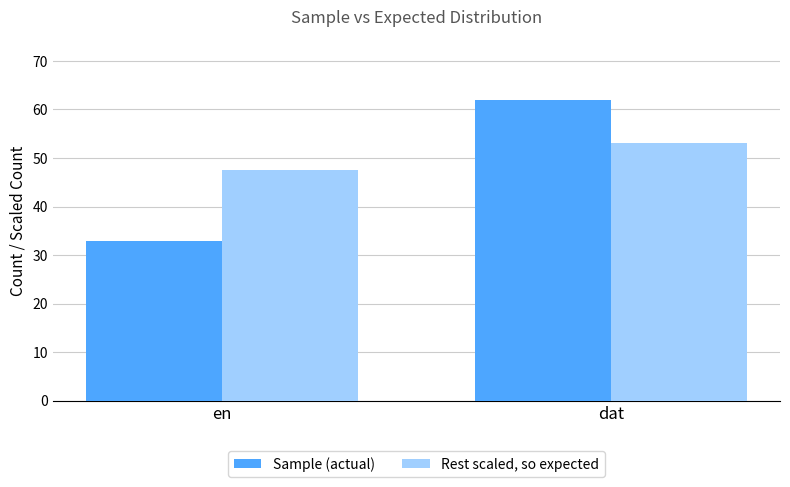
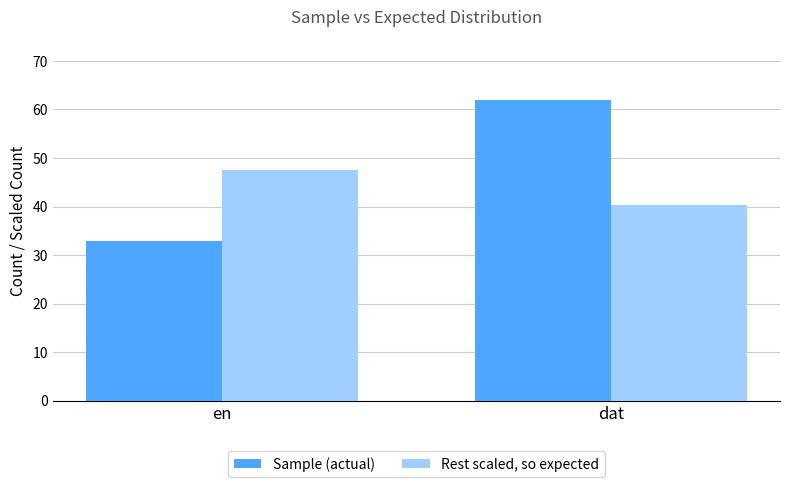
  {
    "Sample (actual)": {
      "en": 33,
      "dat": 62
    },
    "Rest scaled, so expected": {
      "en": 48,
-     "dat": 53
+     "dat": 40
    }
  }
